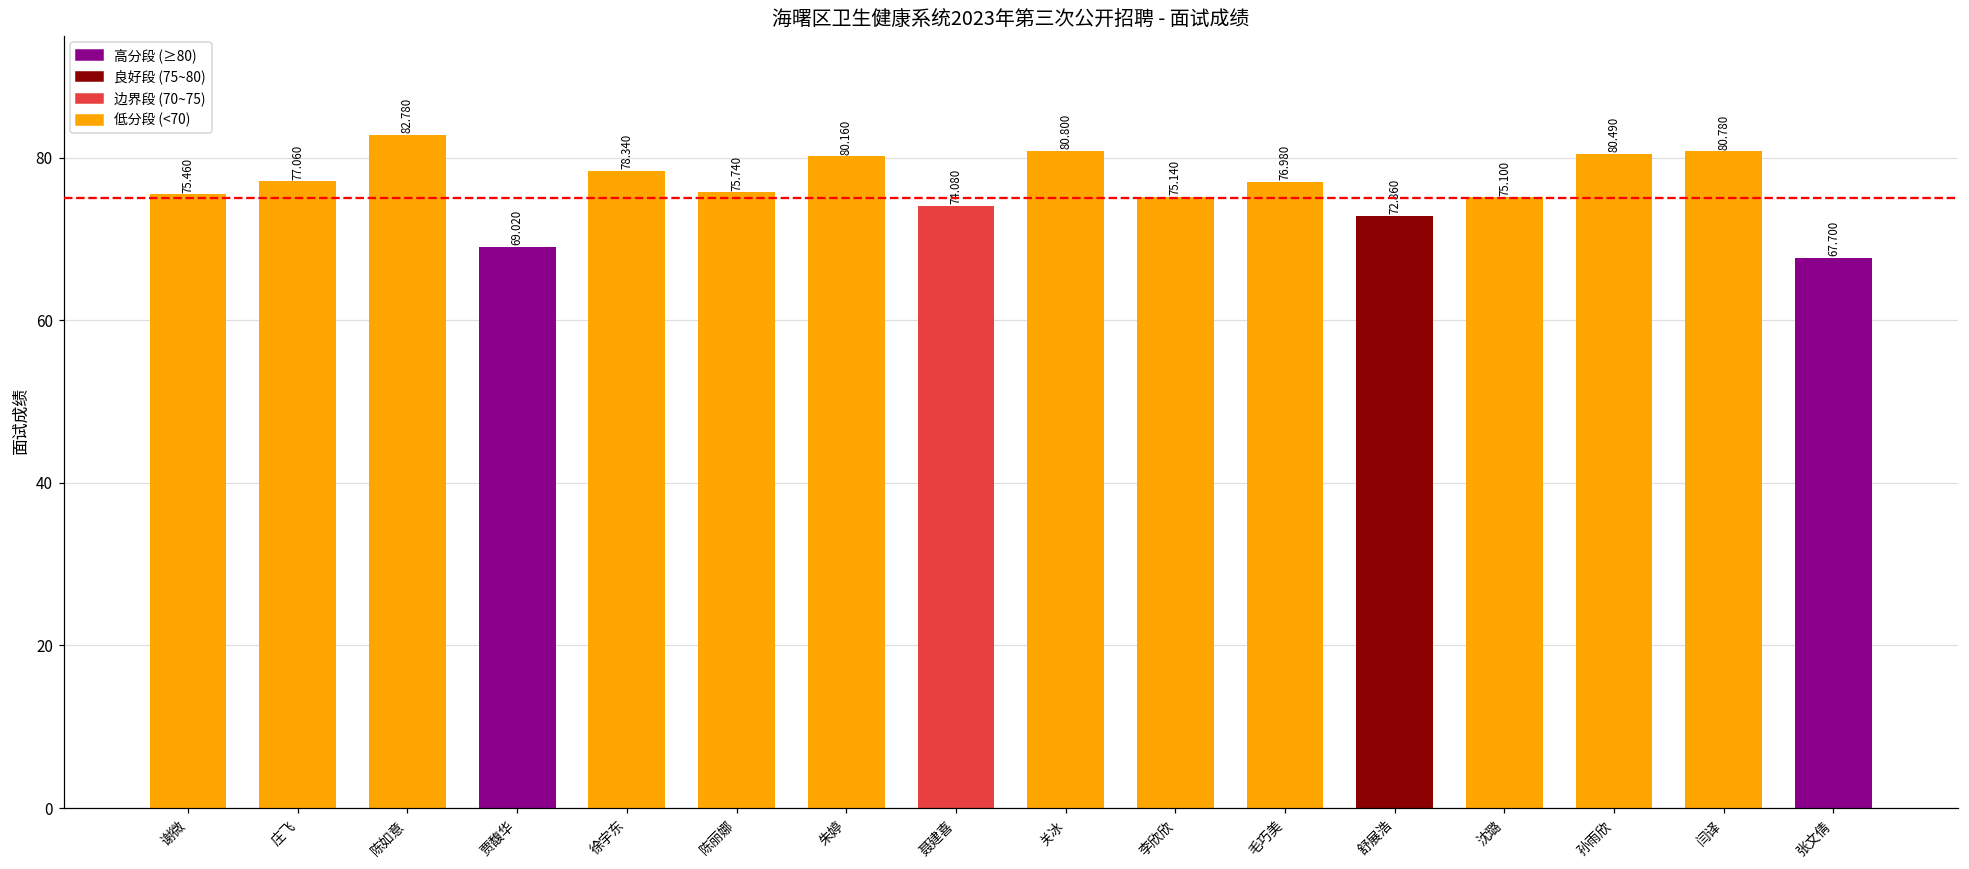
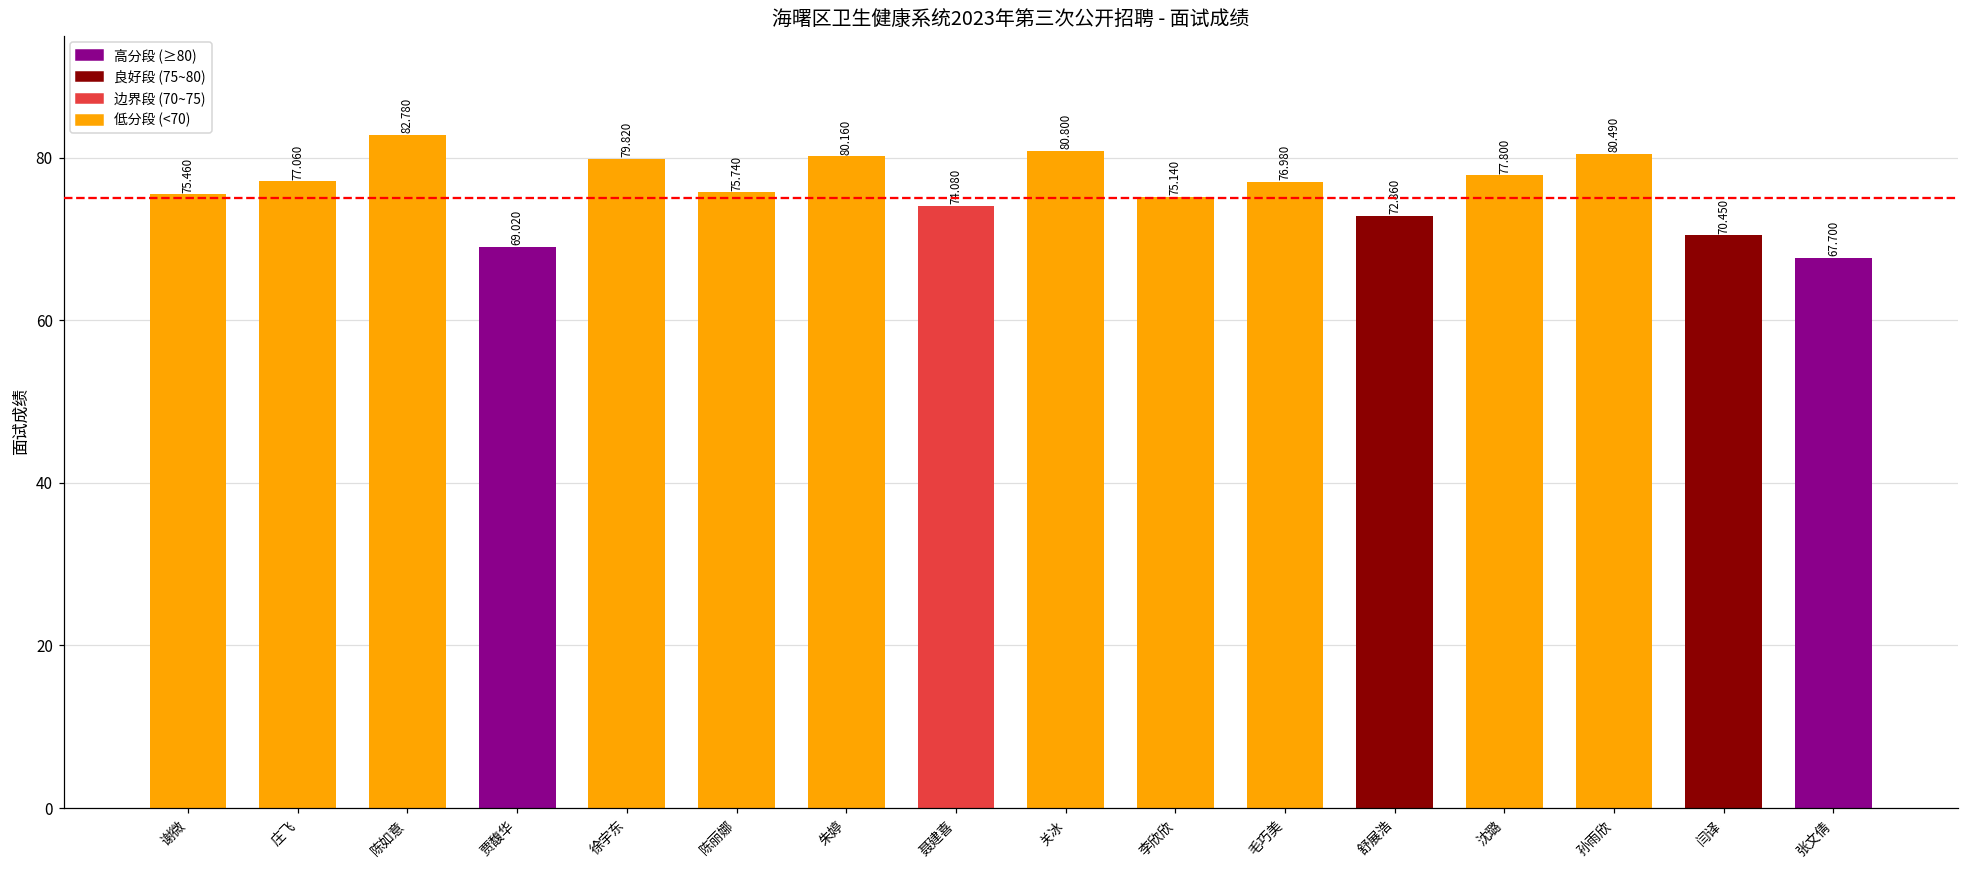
  {
    "谢微": 75.460,
    "庄飞": 77.060,
    "陈如意": 82.780,
    "贾馥华": 69.020,
-   "徐宇东": 78.340,
+   "徐宇东": 79.820,
    "陈丽娜": 75.740,
    "朱婷": 80.160,
    "聂建喜": 74.080,
    "关冰": 80.800,
    "李欣欣": 75.140,
    "毛巧美": 76.980,
    "舒展浩": 72.860,
-   "沈璐": 75.100,
+   "沈璐": 77.800,
    "孙雨欣": 80.490,
-   "闫译": 80.780,
+   "闫译": 70.450,
    "张文倩": 67.700
  }
